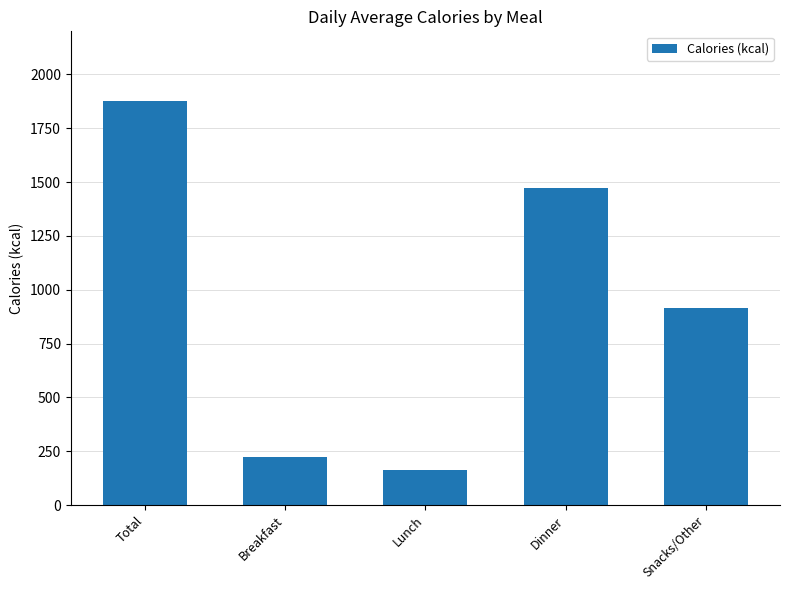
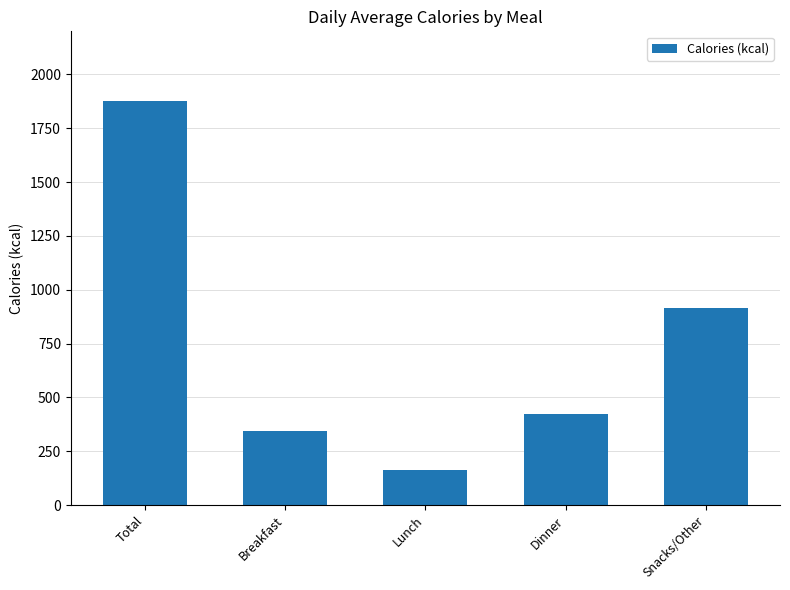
  {
    "Total": 1880,
-   "Breakfast": 220,
+   "Breakfast": 340,
    "Lunch": 160,
-   "Dinner": 1470,
+   "Dinner": 420,
    "Snacks/Other": 920
  }
